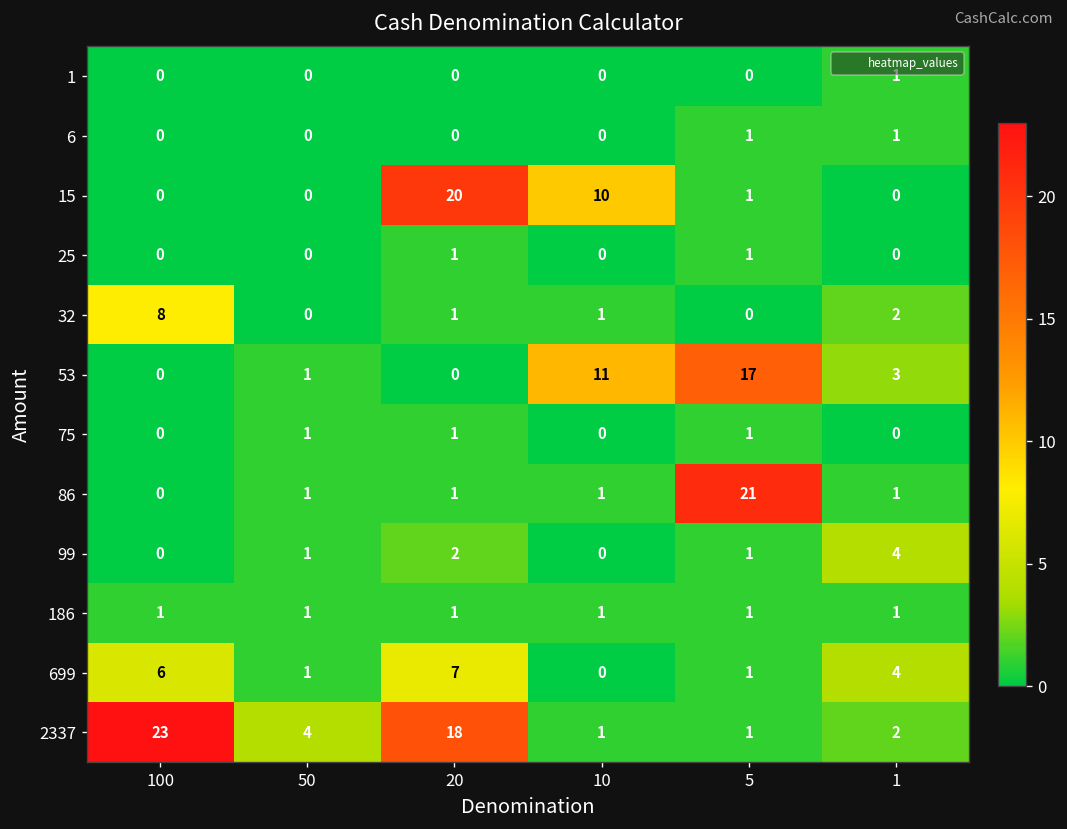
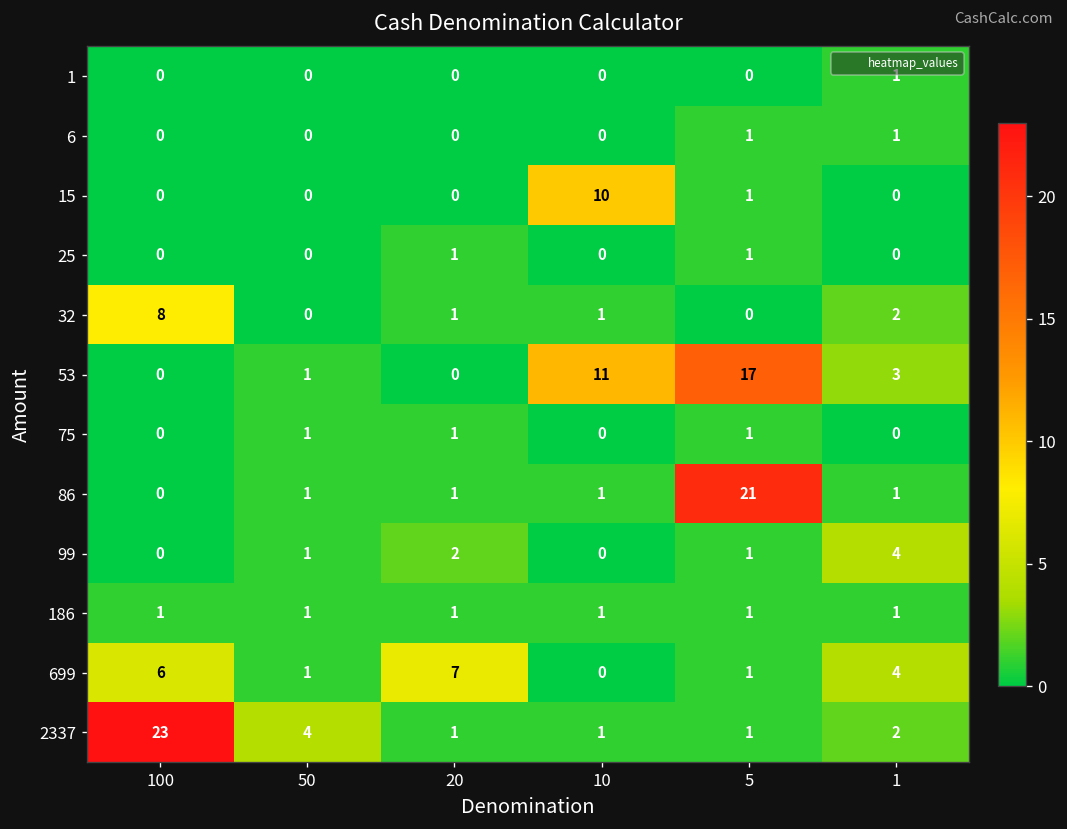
  {
    "1": {
      "100": 0,
      "50": 0,
      "20": 0,
      "10": 0,
      "5": 0
    },
    "6": {
      "100": 0,
      "50": 0,
      "20": 0,
      "10": 0,
      "5": 1,
      "1": 1
    },
    "15": {
      "100": 0,
      "50": 0,
-     "20": 20,
+     "20": 0,
      "10": 10,
      "5": 1,
      "1": 0
    },
    "25": {
      "100": 0,
      "50": 0,
      "20": 1,
      "10": 0,
      "5": 1,
      "1": 0
    },
    "32": {
      "100": 8,
      "50": 0,
      "20": 1,
      "10": 1,
      "5": 0,
      "1": 2
    },
    "53": {
      "100": 0,
      "50": 1,
      "20": 0,
      "10": 11,
      "5": 17,
      "1": 3
    },
    "75": {
      "100": 0,
      "50": 1,
      "20": 1,
      "10": 0,
      "5": 1,
      "1": 0
    },
    "86": {
      "100": 0,
      "50": 1,
      "20": 1,
      "10": 1,
      "5": 21,
      "1": 1
    },
    "99": {
      "100": 0,
      "50": 1,
      "20": 2,
      "10": 0,
      "5": 1,
      "1": 4
    },
    "186": {
      "100": 1,
      "50": 1,
      "20": 1,
      "10": 1,
      "5": 1,
      "1": 1
    },
    "699": {
      "100": 6,
      "50": 1,
      "20": 7,
      "10": 0,
      "5": 1,
      "1": 4
    },
    "2337": {
      "100": 23,
      "50": 4,
-     "20": 18,
+     "20": 1,
      "10": 1,
      "5": 1,
      "1": 2
    }
  }
